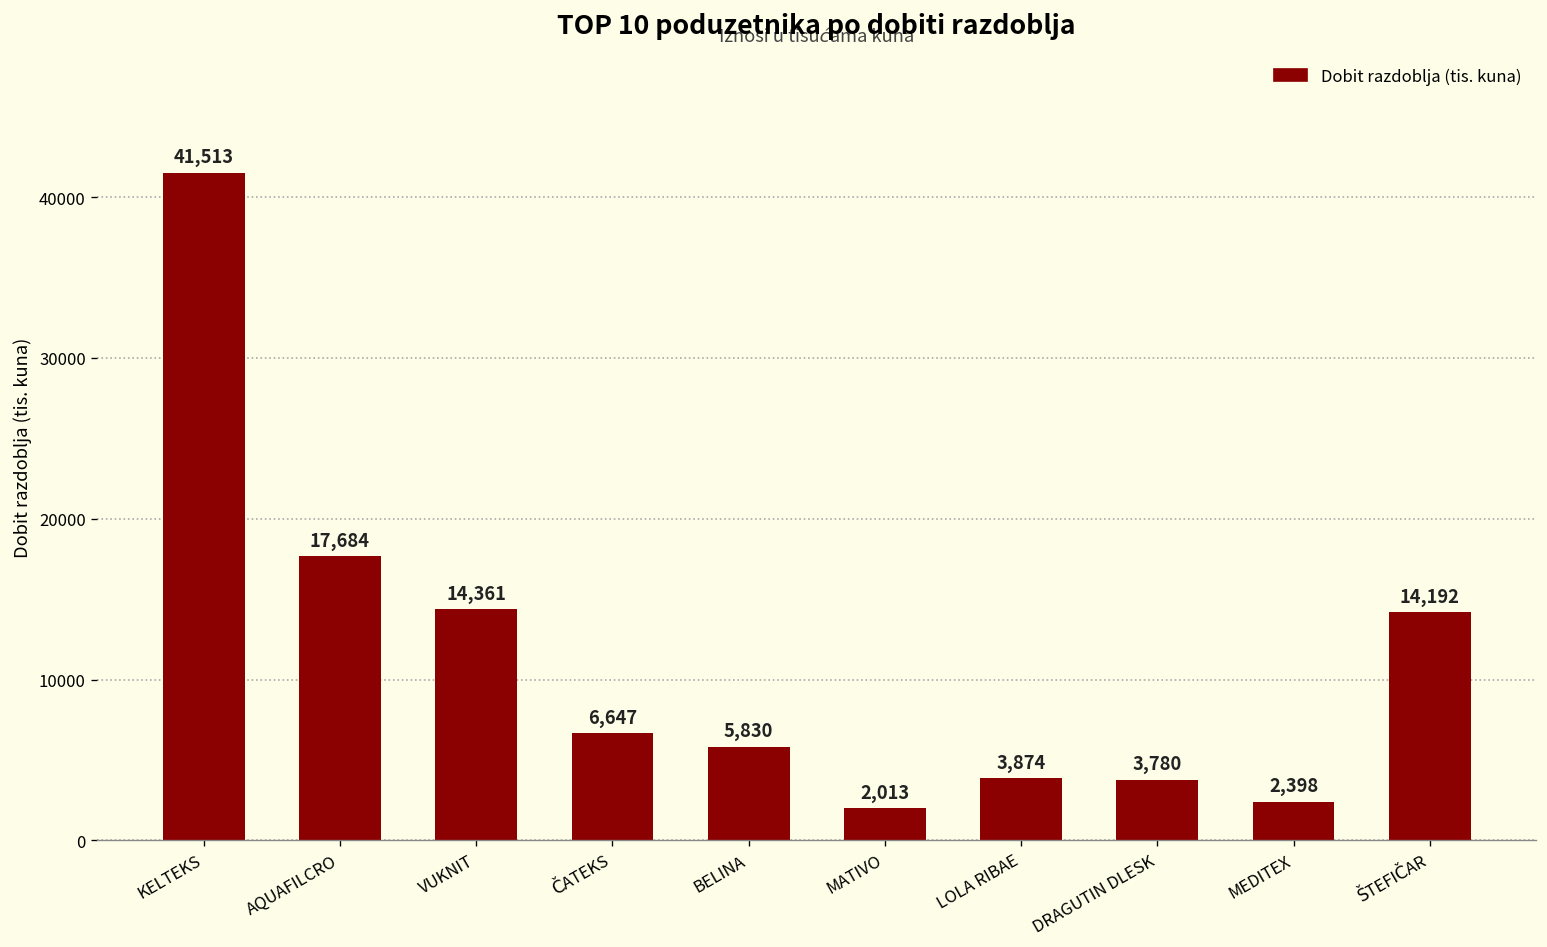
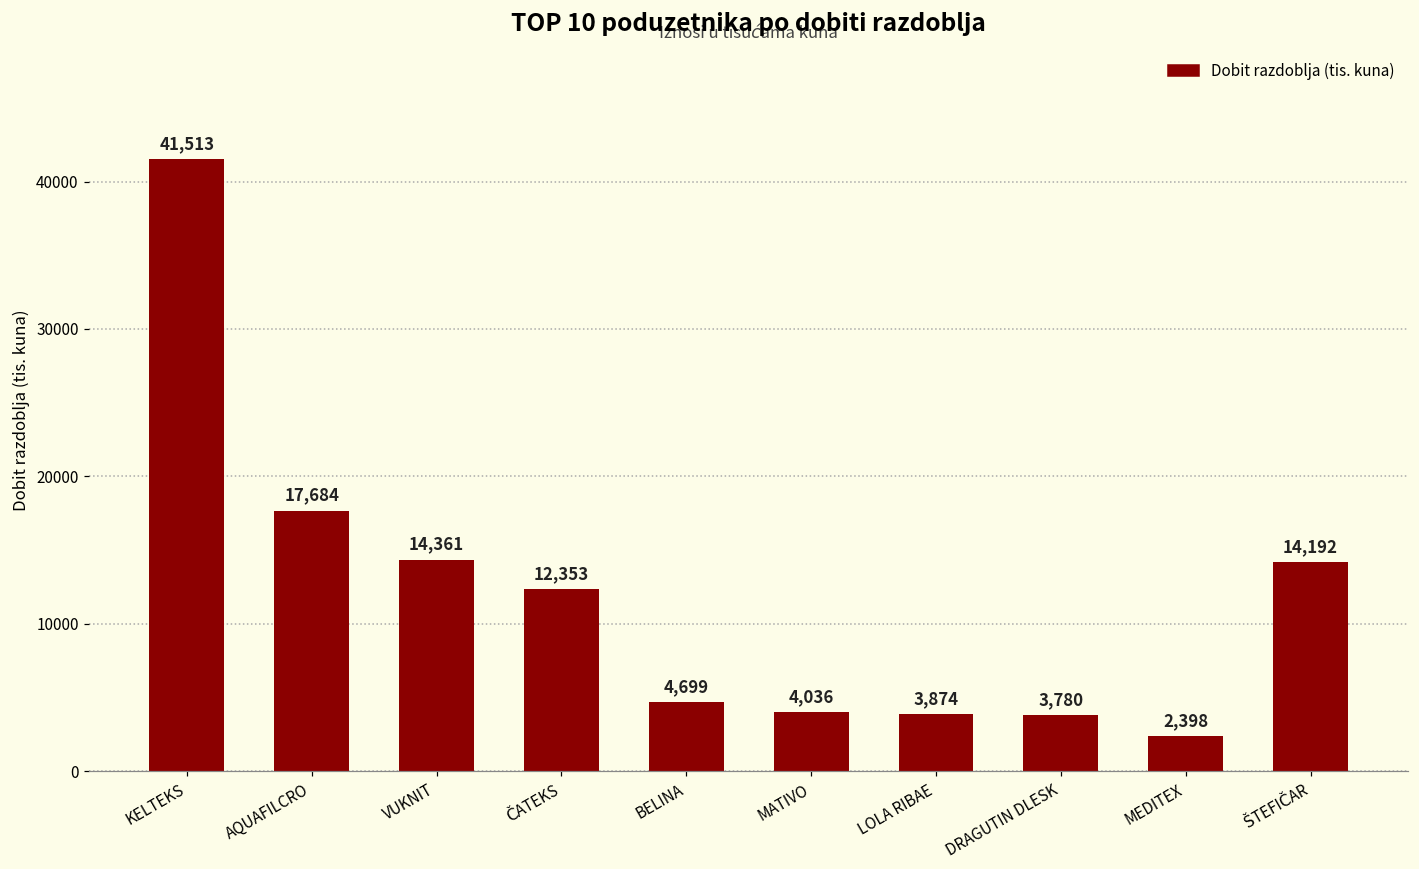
  {
    "KELTEKS": "41,513",
    "AQUAFILCRO": "17,684",
    "VUKNIT": "14,361",
-   "ČATEKS": "6,647",
-   "BELINA": "5,830",
-   "MATIVO": "2,013",
+   "ČATEKS": "12,353",
+   "BELINA": "4,699",
+   "MATIVO": "4,036",
    "LOLA RIBAE": "3,874",
    "DRAGUTIN DLESK": "3,780",
    "MEDITEX": "2,398",
    "ŠTEFIČAR": "14,192"
  }
